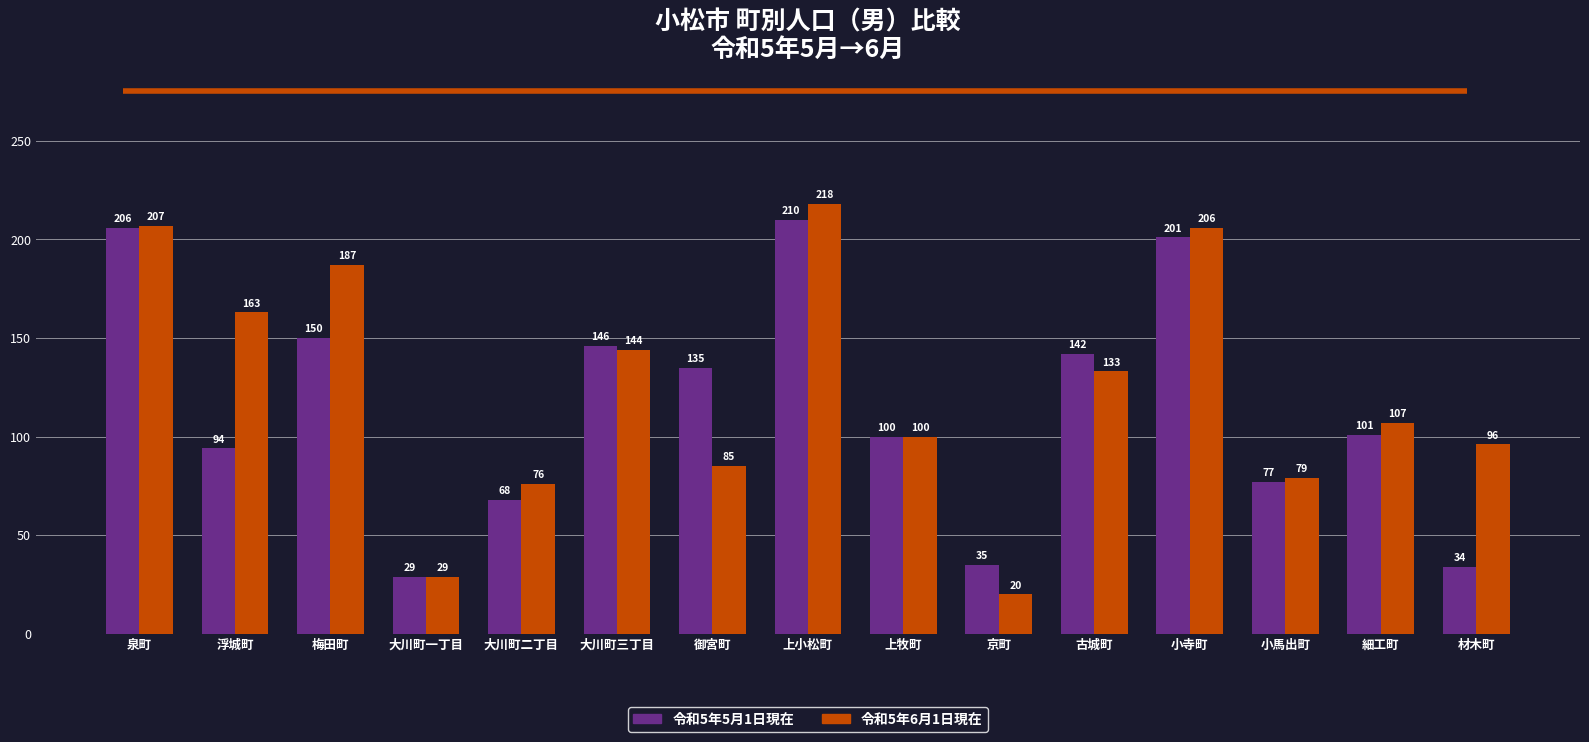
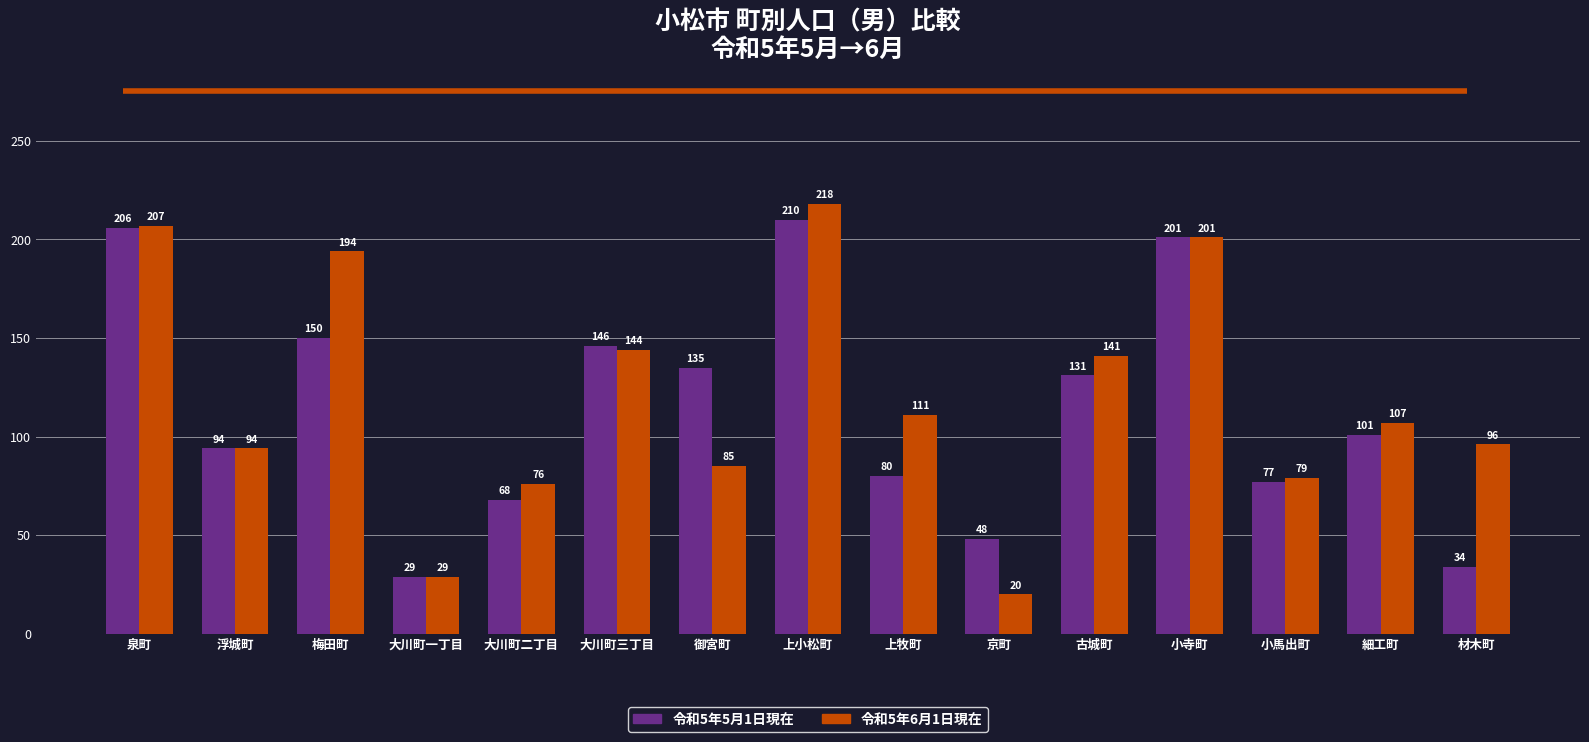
  {
    "令和5年5月1日現在": {
      "泉町": 206,
      "浮城町": 94,
      "梅田町": 150,
      "大川町一丁目": 29,
      "大川町二丁目": 68,
      "大川町三丁目": 146,
      "御宮町": 135,
      "上小松町": 210,
-     "上牧町": 100,
-     "京町": 35,
-     "古城町": 142,
+     "上牧町": 80,
+     "京町": 48,
+     "古城町": 131,
      "小寺町": 201,
      "小馬出町": 77,
      "細工町": 101,
      "材木町": 34
    },
    "令和5年6月1日現在": {
      "泉町": 207,
-     "浮城町": 163,
-     "梅田町": 187,
+     "浮城町": 94,
+     "梅田町": 194,
      "大川町一丁目": 29,
      "大川町二丁目": 76,
      "大川町三丁目": 144,
      "御宮町": 85,
      "上小松町": 218,
-     "上牧町": 100,
+     "上牧町": 111,
      "京町": 20,
-     "古城町": 133,
-     "小寺町": 206,
+     "古城町": 141,
+     "小寺町": 201,
      "小馬出町": 79,
      "細工町": 107,
      "材木町": 96
    }
  }
